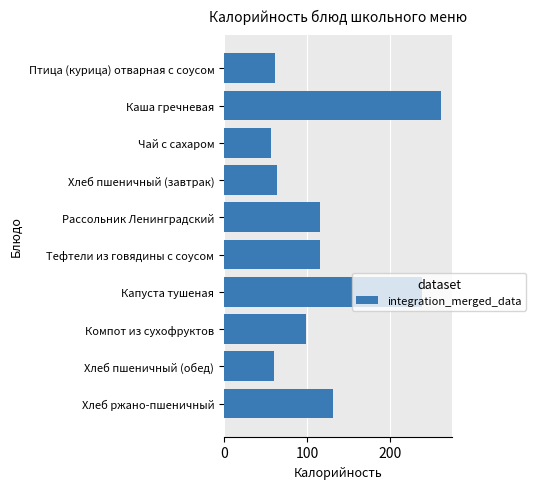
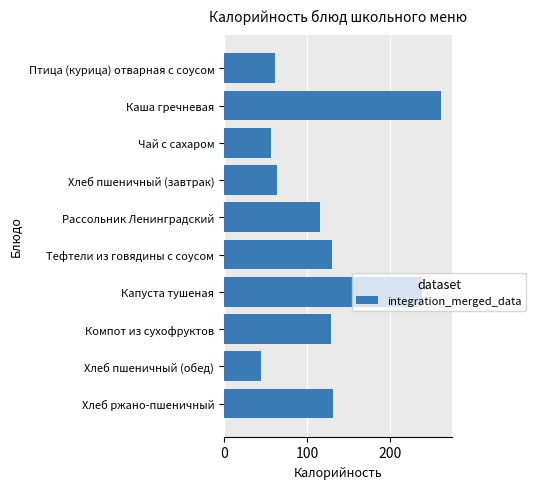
  {
    "Птица (курица) отварная с соусом": 60,
    "Каша гречневая": 260,
    "Чай с сахаром": 60,
    "Хлеб пшеничный (завтрак)": 60,
    "Рассольник Ленинградский": 120,
-   "Тефтели из говядины с соусом": 120,
-   "Компот из сухофруктов": 100,
-   "Хлеб пшеничный (обед)": 60,
+   "Тефтели из говядины с соусом": 130,
+   "Компот из сухофруктов": 130,
+   "Хлеб пшеничный (обед)": 50,
    "Хлеб ржано-пшеничный": 130
  }
